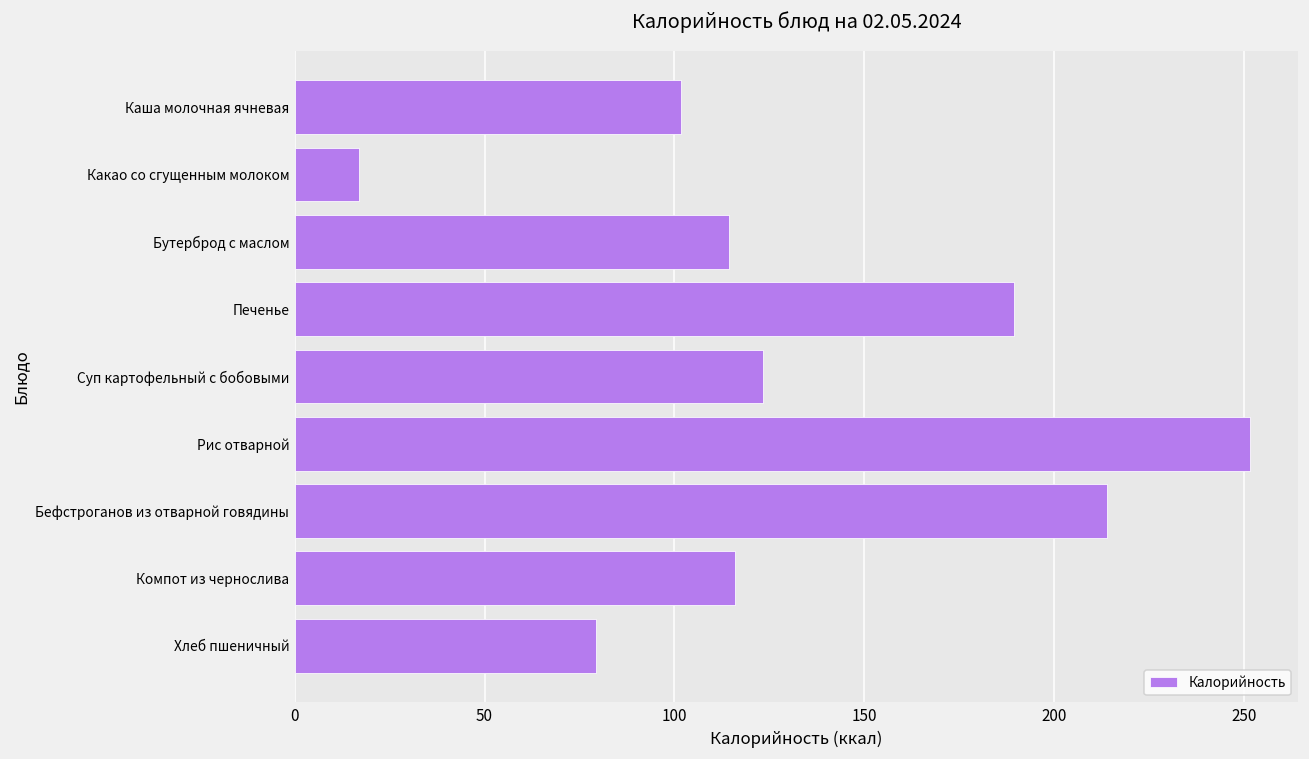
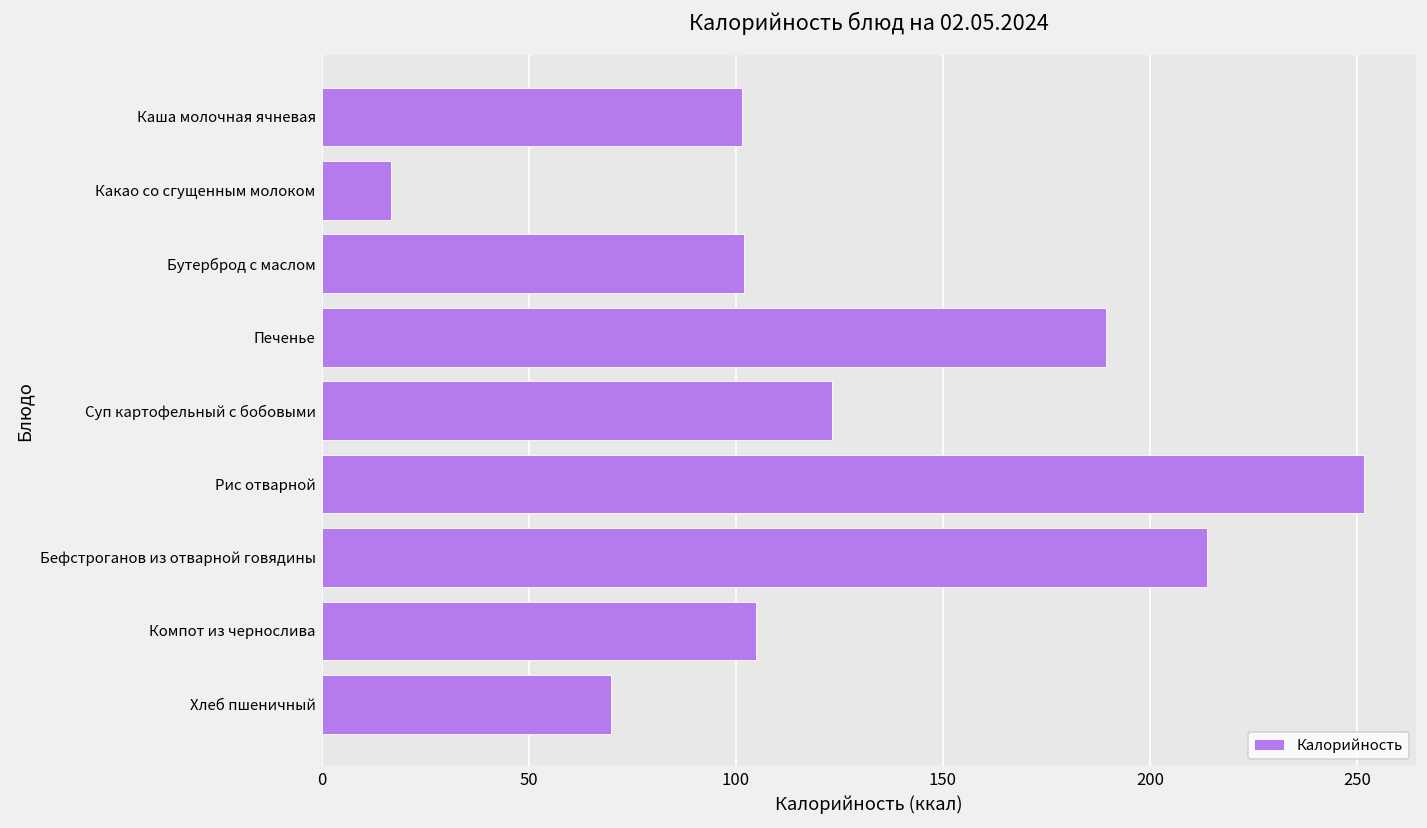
  {
    "Каша молочная ячневая": 102,
    "Какао со сгущенным молоком": 17,
-   "Бутерброд с маслом": 114,
+   "Бутерброд с маслом": 102,
    "Печенье": 189,
    "Суп картофельный с бобовыми": 123,
    "Рис отварной": 252,
    "Бефстроганов из отварной говядины": 214,
-   "Компот из чернослива": 116,
-   "Хлеб пшеничный": 79
+   "Компот из чернослива": 105,
+   "Хлеб пшеничный": 70
  }
